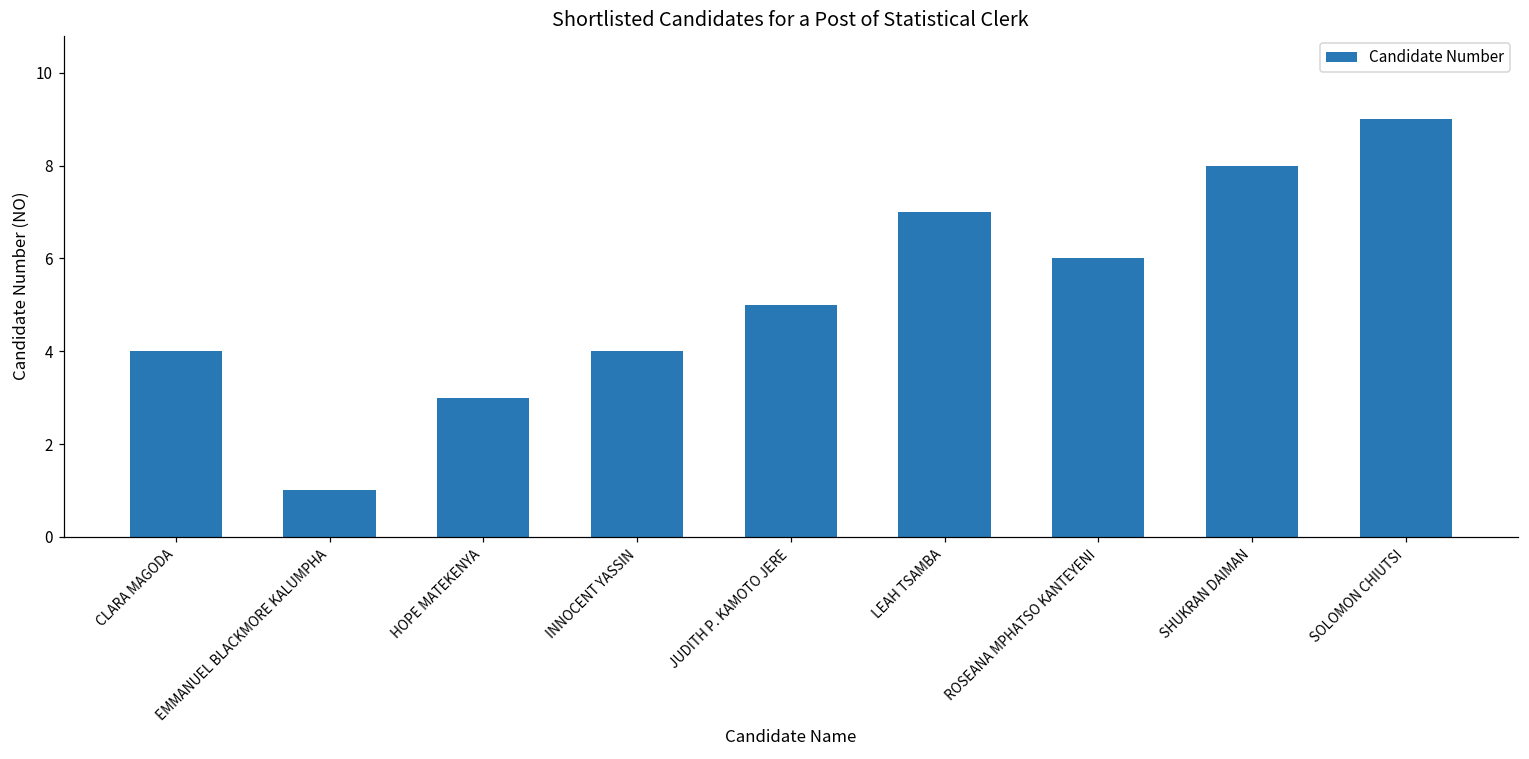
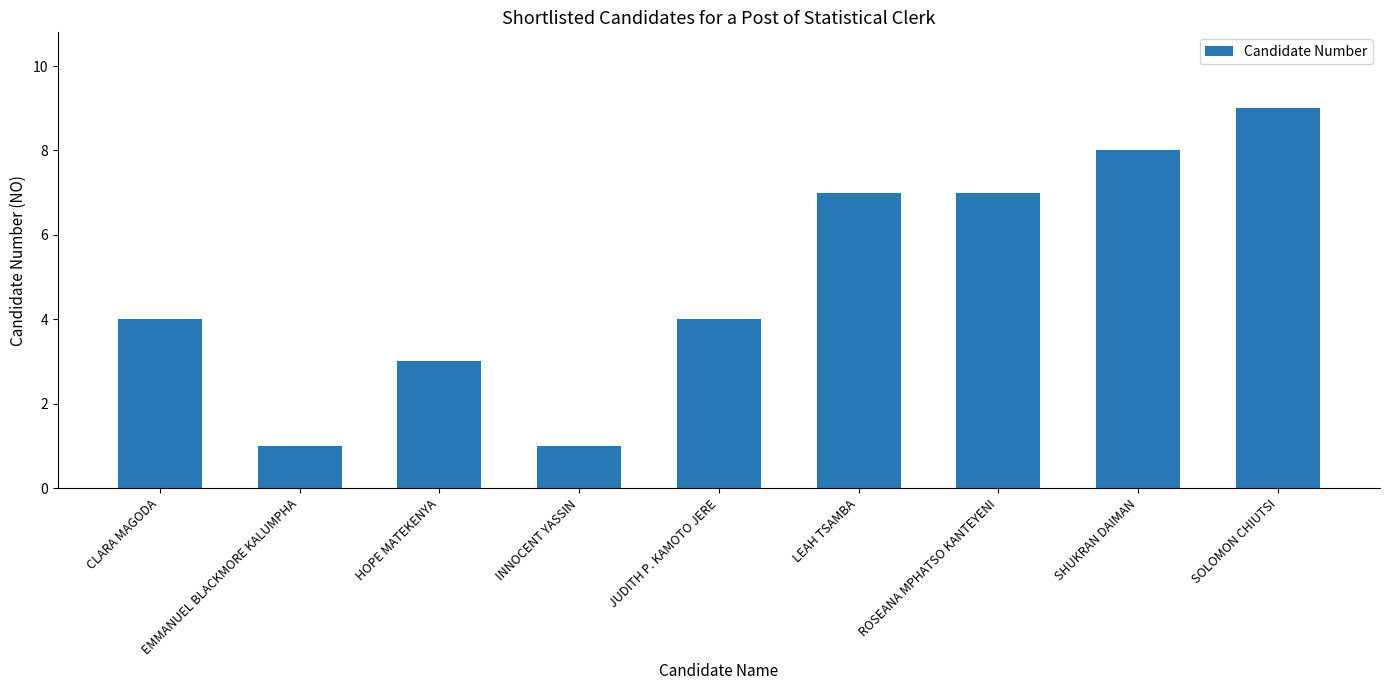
  {
    "CLARA MAGODA": 4,
    "EMMANUEL BLACKMORE KALUMPHA": 1,
    "HOPE MATEKENYA": 3,
-   "INNOCENT YASSIN": 4,
-   "JUDITH P. KAMOTO JERE": 5,
+   "INNOCENT YASSIN": 1,
+   "JUDITH P. KAMOTO JERE": 4,
    "LEAH TSAMBA": 7,
-   "ROSEANA MPHATSO KANTEYENI": 6,
+   "ROSEANA MPHATSO KANTEYENI": 7,
    "SHUKRAN DAIMAN": 8,
    "SOLOMON CHIUTSI": 9
  }
